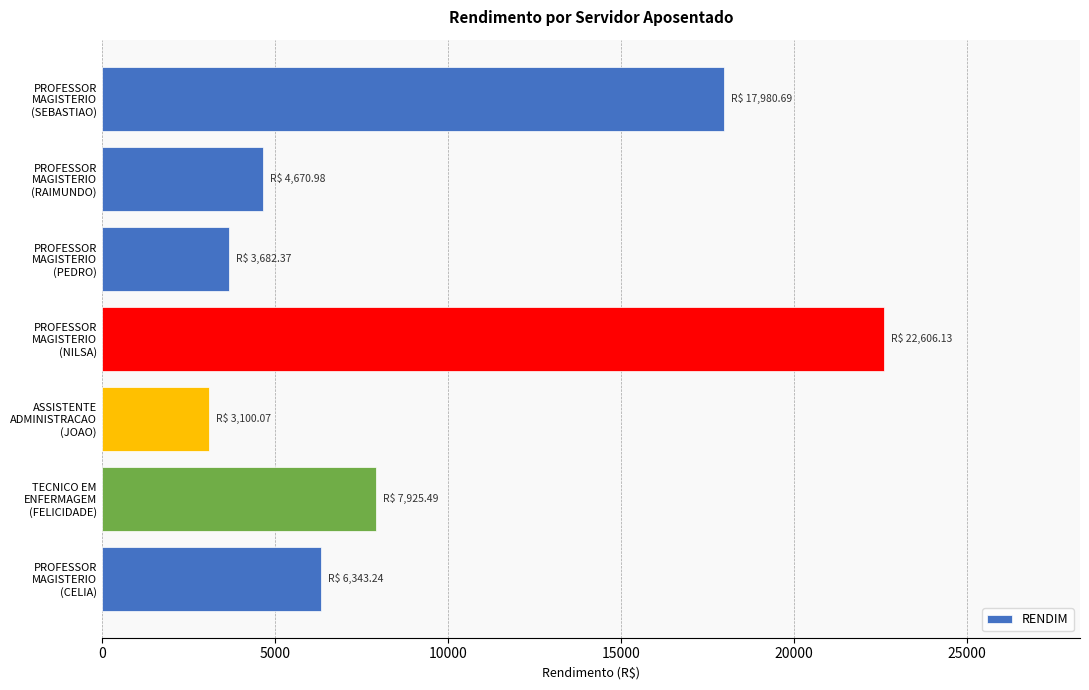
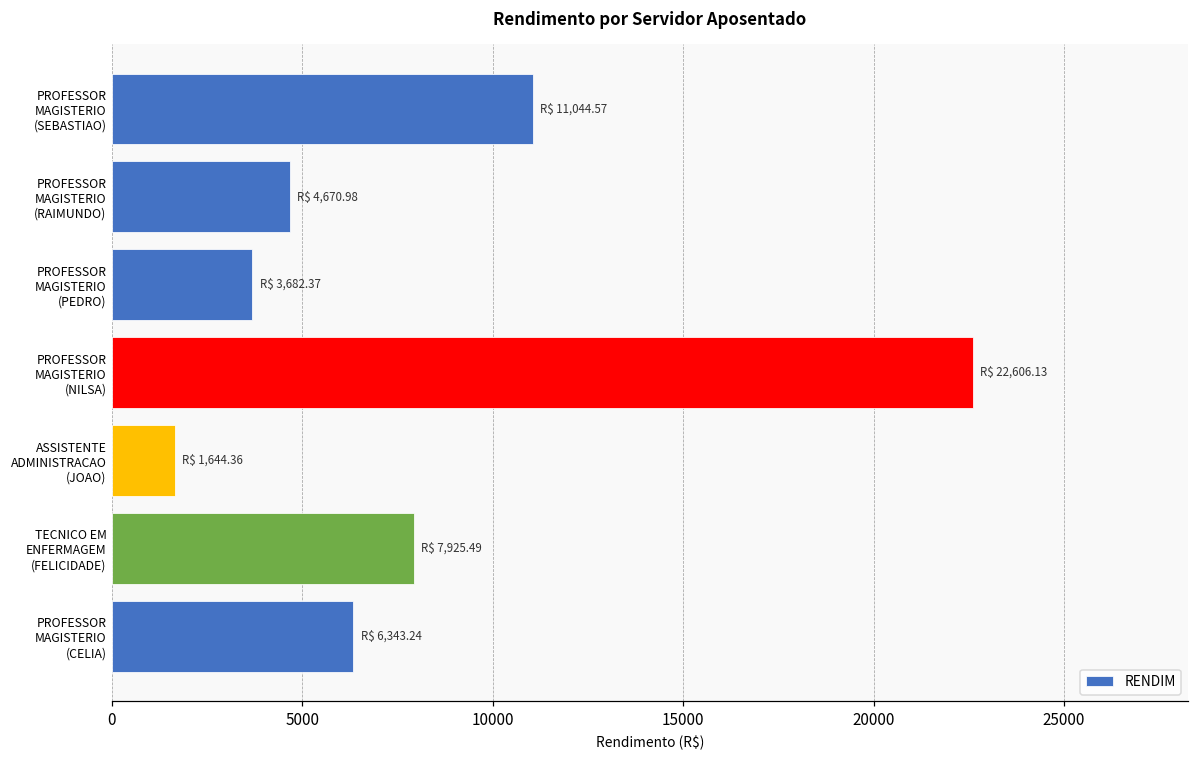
  {
-   "PROFESSOR MAGISTERIO (SEBASTIAO)": "17,980.69",
+   "PROFESSOR MAGISTERIO (SEBASTIAO)": "11,044.57",
    "PROFESSOR MAGISTERIO (RAIMUNDO)": "4,670.98",
    "PROFESSOR MAGISTERIO (PEDRO)": "3,682.37",
    "PROFESSOR MAGISTERIO (NILSA)": "22,606.13",
-   "ASSISTENTE ADMINISTRACAO (JOAO)": "3,100.07",
+   "ASSISTENTE ADMINISTRACAO (JOAO)": "1,644.36",
    "TECNICO EM ENFERMAGEM (FELICIDADE)": "7,925.49",
    "PROFESSOR MAGISTERIO (CELIA)": "6,343.24"
  }
